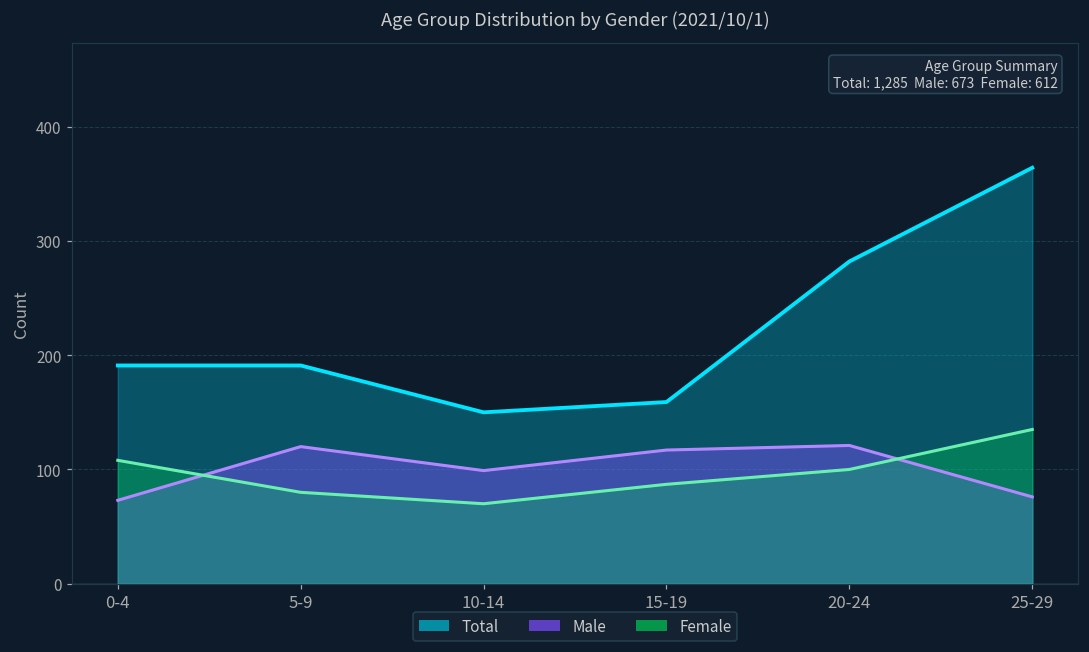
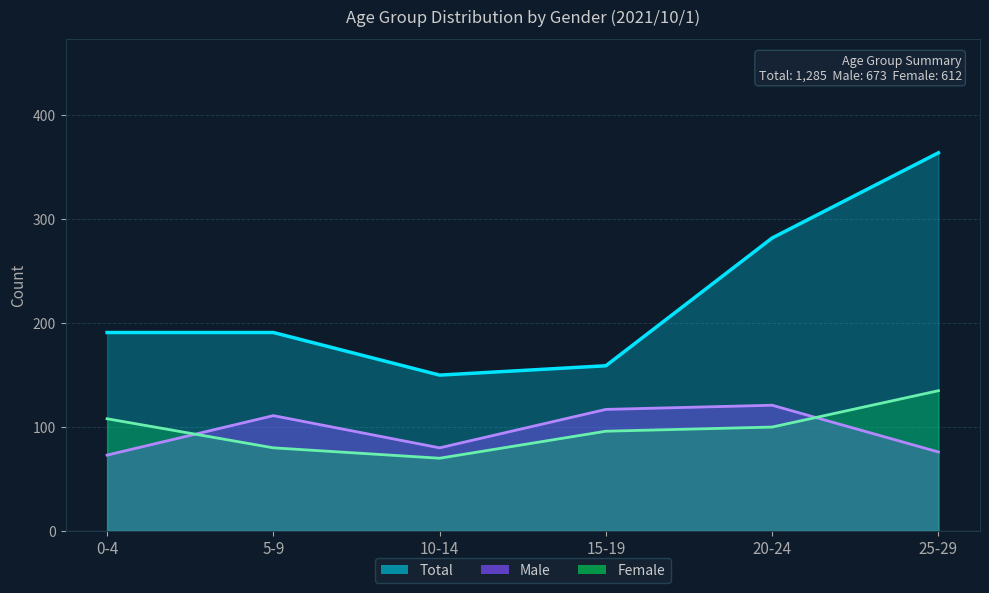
  {
    "Total": {
      "0-4": 191,
      "5-9": 191,
      "10-14": 150,
      "15-19": 159,
      "20-24": 282,
      "25-29": 364
    },
    "Male": {
      "0-4": 73,
-     "5-9": 120,
-     "10-14": 99,
+     "5-9": 111,
+     "10-14": 80,
      "15-19": 117,
      "20-24": 121,
      "25-29": 76
    },
    "Female": {
      "0-4": 108,
      "5-9": 80,
      "10-14": 70,
-     "15-19": 87,
+     "15-19": 96,
      "20-24": 100,
      "25-29": 135
    }
  }
